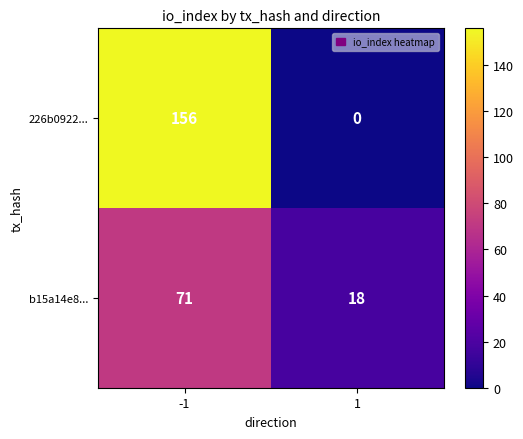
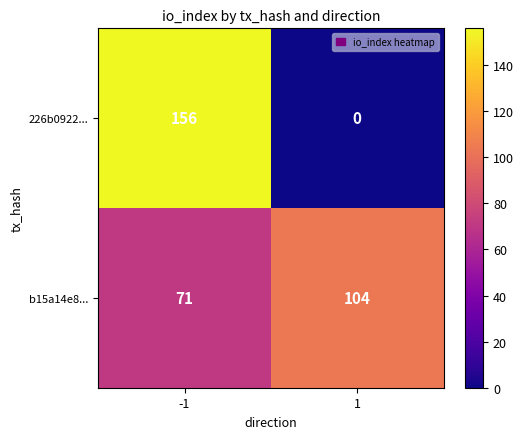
  {
    "226b0922...": {
      "-1": 156,
      "1": 0
    },
    "b15a14e8...": {
      "-1": 71,
-     "1": 18
+     "1": 104
    }
  }
